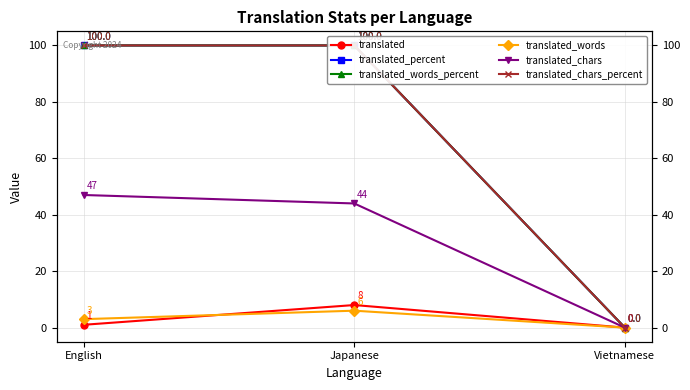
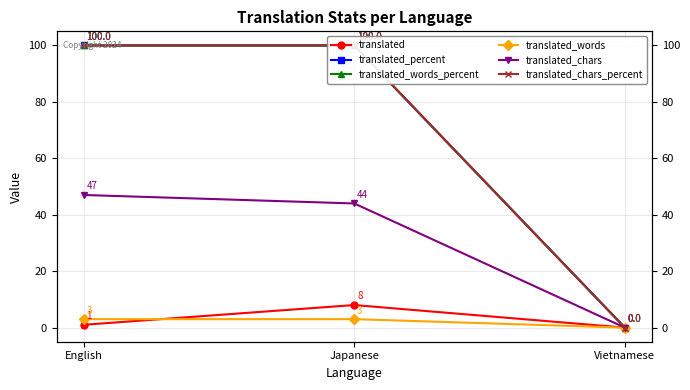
  {
    "translated": {
      "Japanese": 8
    },
    "translated_words": {
-     "Japanese": 6
+     "Japanese": 3
    },
    "translated_chars": {
      "English": 47,
      "Japanese": 44
    }
  }
